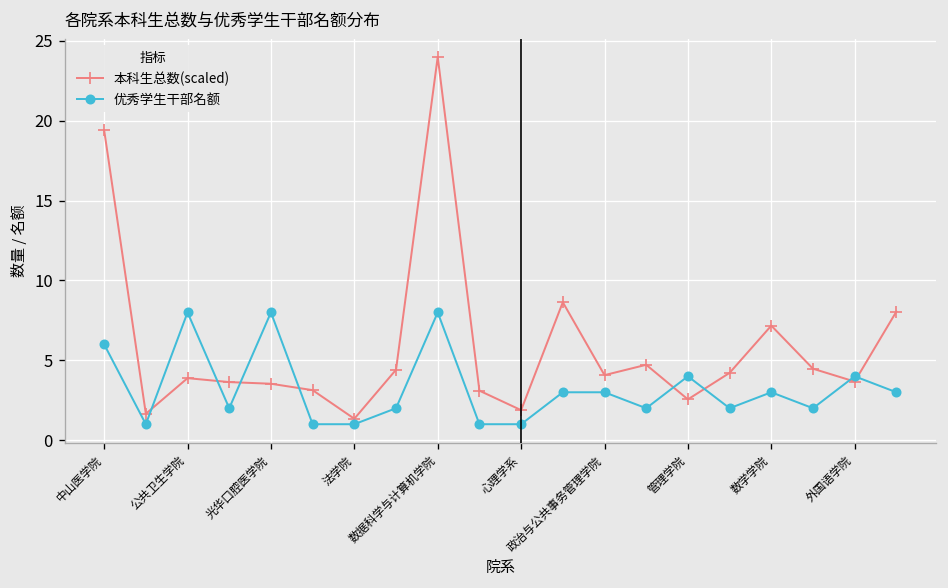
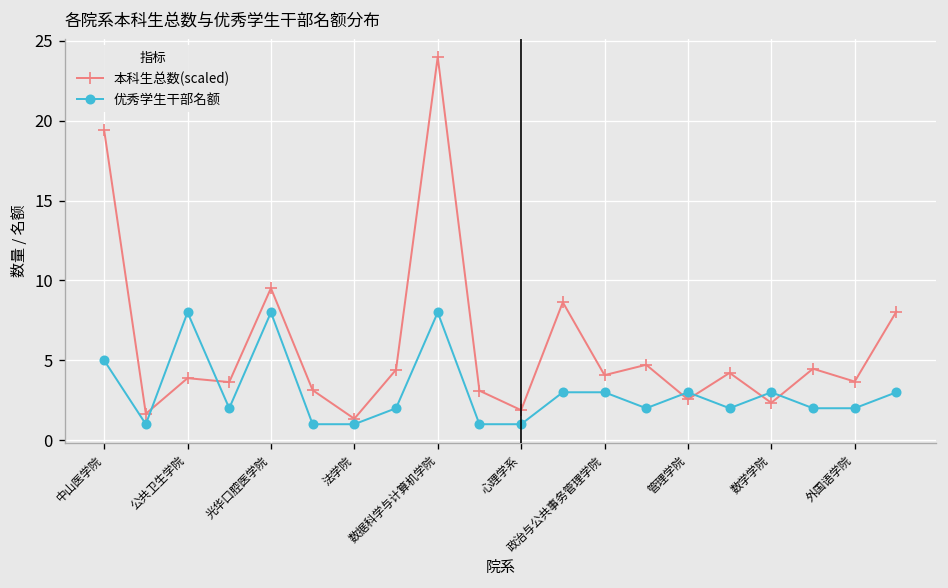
  {
    "本科生总数(scaled)": {
      "中山医学院": 19.4,
      "公共卫生学院": 3.9,
-     "光华口腔医学院": 3.5,
+     "光华口腔医学院": 9.5,
      "法学院": 1.3,
      "数据科学与计算机学院": 24.0,
      "心理学系": 1.9,
      "政治与公共事务管理学院": 4.1,
      "管理学院": 2.6,
-     "数学学院": 7.2,
+     "数学学院": 2.3,
      "外国语学院": 3.7
    },
    "优秀学生干部名额": {
-     "中山医学院": 6,
+     "中山医学院": 5,
      "公共卫生学院": 8,
      "光华口腔医学院": 8,
      "法学院": 1,
      "数据科学与计算机学院": 8,
      "心理学系": 1,
      "政治与公共事务管理学院": 3,
-     "管理学院": 4,
+     "管理学院": 3,
      "数学学院": 3,
-     "外国语学院": 4
+     "外国语学院": 2
    }
  }
